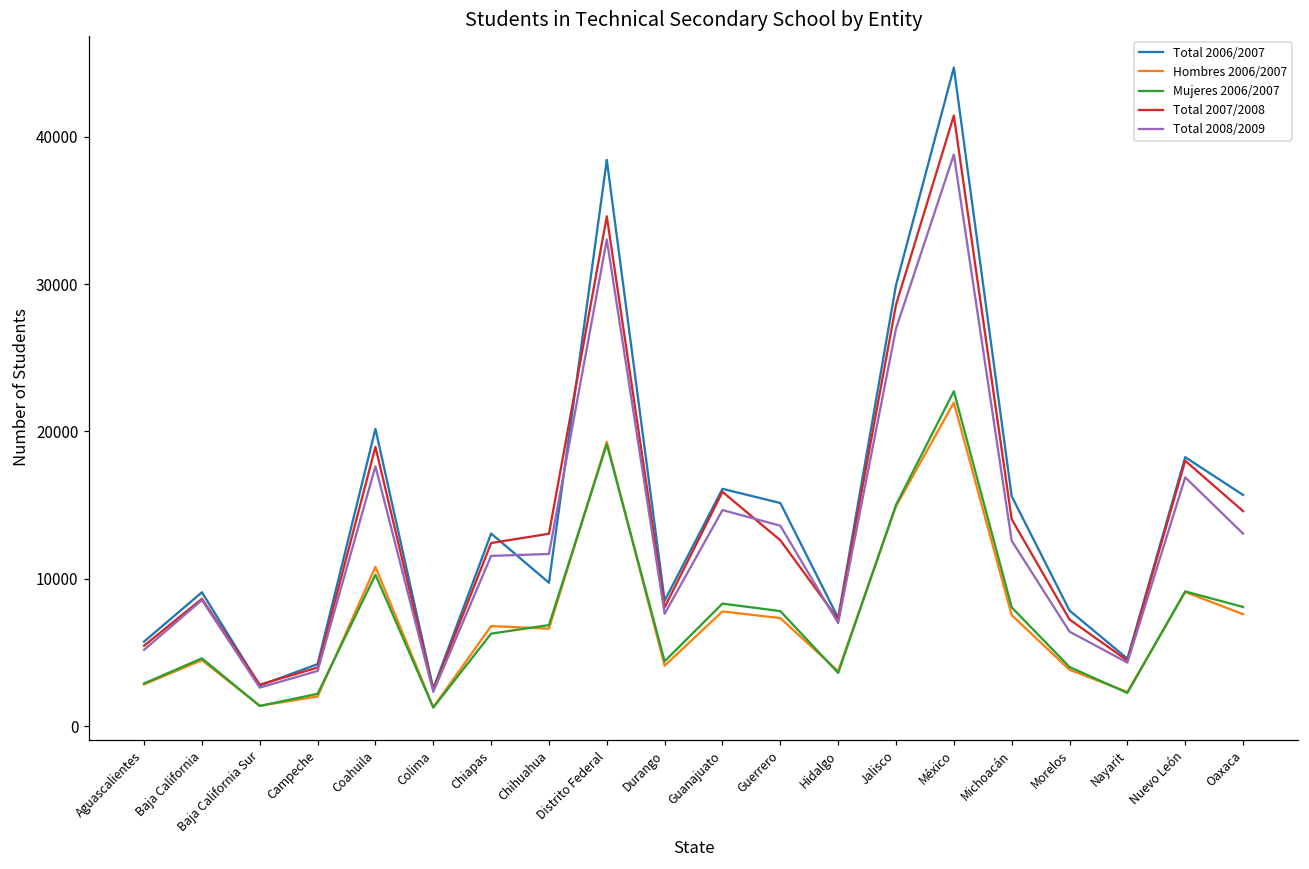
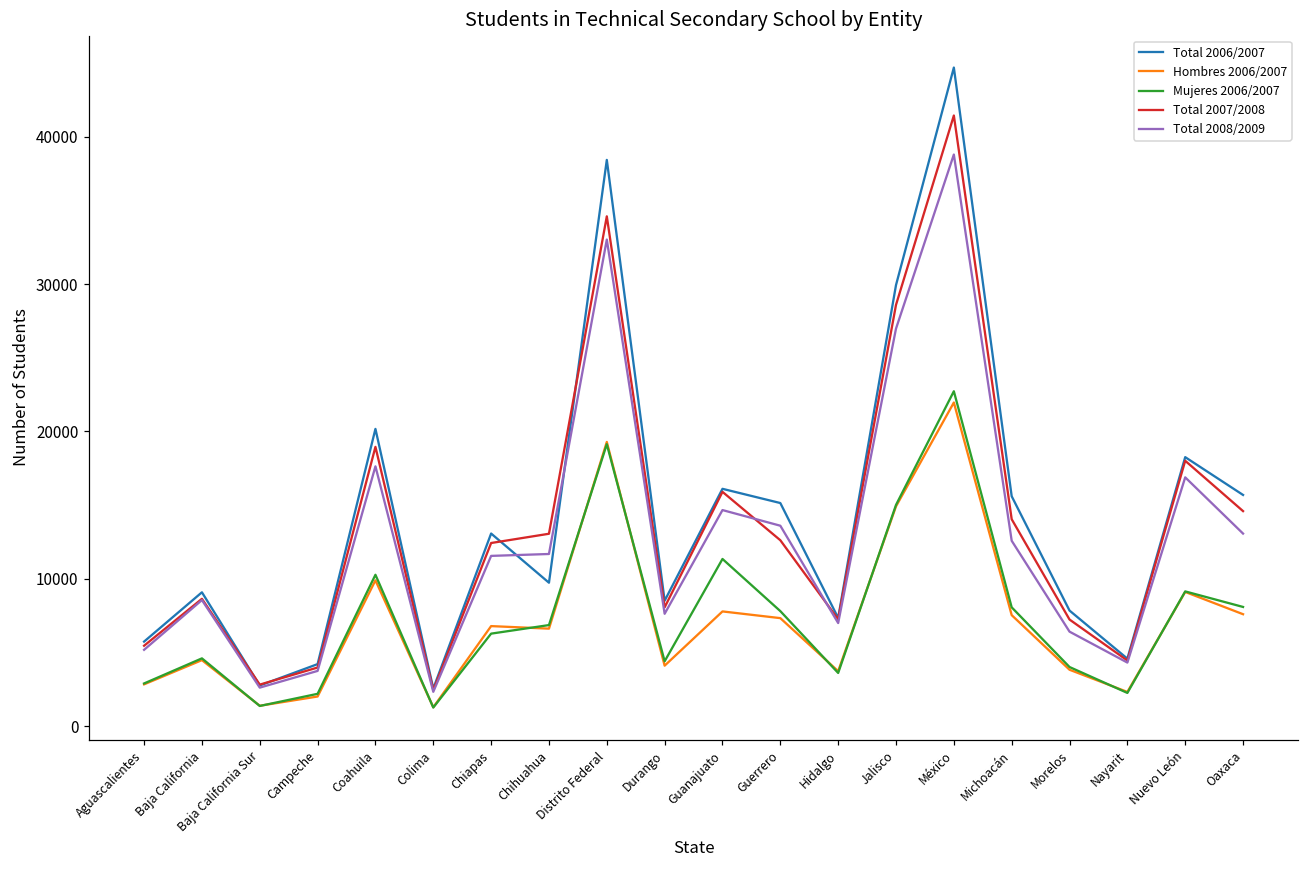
  {
    "Total 2006/2007": {
      "Aguascalientes": 5700,
      "Baja California": 9100,
      "Campeche": 4200,
      "Coahuila": 20200,
      "Chiapas": 13100,
      "Chihuahua": 9700,
      "Distrito Federal": 38400,
      "Durango": 8500,
      "Guanajuato": 16100,
      "Guerrero": 15100,
      "Jalisco": 29900,
      "México": 44700,
      "Michoacán": 15600,
      "Morelos": 7800,
      "Nuevo León": 18300,
      "Oaxaca": 15700
    },
    "Hombres 2006/2007": {
-     "Coahuila": 10800,
+     "Coahuila": 9900,
      "Chiapas": 6800,
      "Chihuahua": 6600,
      "Durango": 4100,
      "Guanajuato": 7800,
      "Guerrero": 7300,
      "México": 22000,
      "Michoacán": 7500,
      "Oaxaca": 7600
    },
    "Mujeres 2006/2007": {
      "Coahuila": 10300,
      "Chiapas": 6300,
      "Chihuahua": 6900,
      "Durango": 4400,
-     "Guanajuato": 8300,
+     "Guanajuato": 11300,
      "Guerrero": 7800,
      "México": 22700,
      "Michoacán": 8100,
      "Oaxaca": 8100
    },
    "Total 2007/2008": {
      "Aguascalientes": 5500,
      "Campeche": 4000,
      "Coahuila": 19000,
      "Chiapas": 12400,
      "Chihuahua": 13100,
      "Distrito Federal": 34600,
      "Durango": 8100,
      "Guanajuato": 15900,
      "Guerrero": 12600,
      "Jalisco": 28600,
      "México": 41400,
      "Michoacán": 14000,
      "Morelos": 7200,
      "Nuevo León": 18000,
      "Oaxaca": 14600
    },
    "Total 2008/2009": {
      "Aguascalientes": 5200,
      "Campeche": 3800,
      "Coahuila": 17600,
      "Chiapas": 11600,
      "Chihuahua": 11700,
      "Distrito Federal": 33000,
      "Durango": 7600,
      "Guanajuato": 14700,
      "Guerrero": 13600,
      "Hidalgo": 7000,
      "Jalisco": 27000,
      "México": 38800,
      "Michoacán": 12600,
      "Morelos": 6400,
      "Nuevo León": 16900,
      "Oaxaca": 13100
    }
  }
